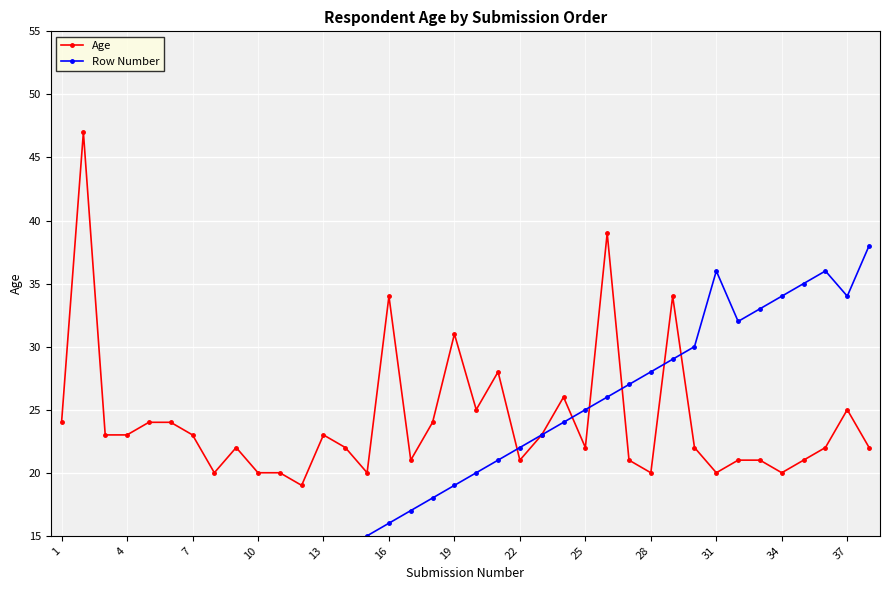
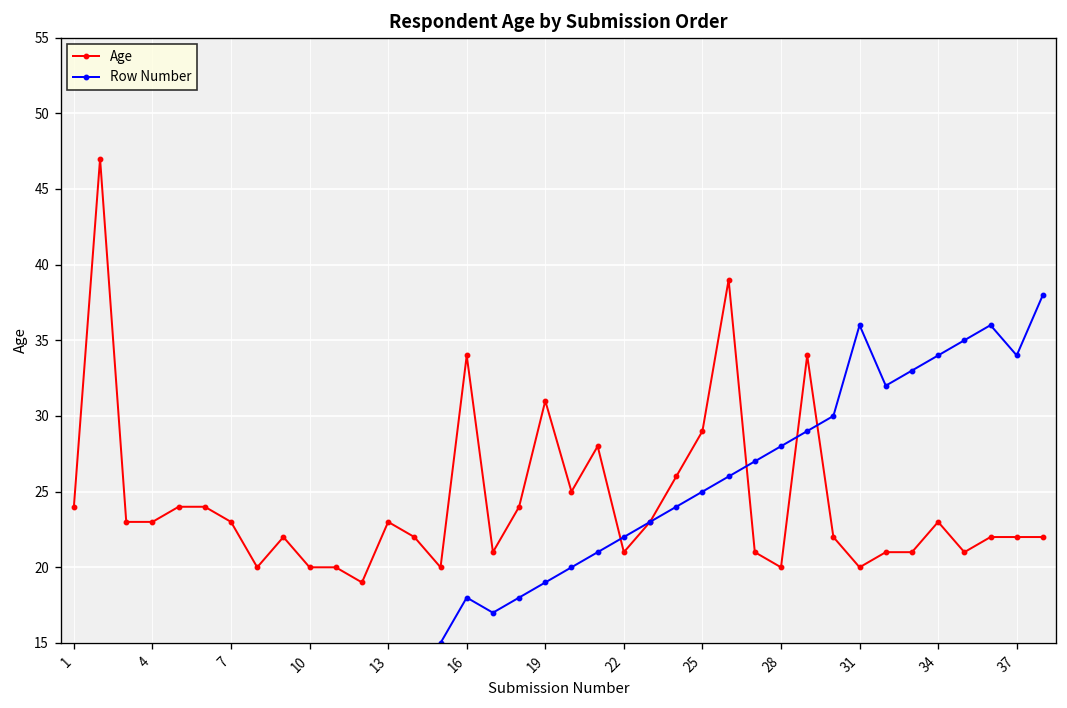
  {
    "Age": {
      "1": 24,
      "4": 23,
      "7": 23,
      "10": 20,
      "13": 23,
      "16": 34,
      "19": 31,
      "22": 21,
-     "25": 22,
+     "25": 29,
      "28": 20,
      "31": 20,
-     "34": 20,
-     "37": 25
+     "34": 23,
+     "37": 22
    },
    "Row Number": {
-     "16": 16,
+     "16": 18,
      "19": 19,
      "22": 22,
      "25": 25,
      "28": 28,
      "31": 36,
      "34": 34,
      "37": 34
    }
  }
